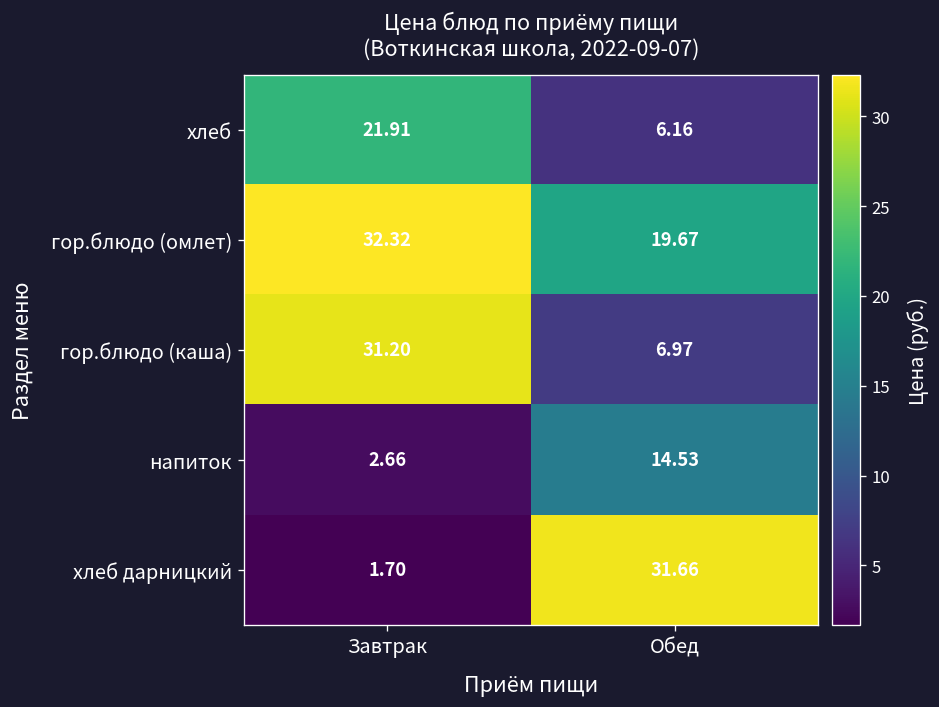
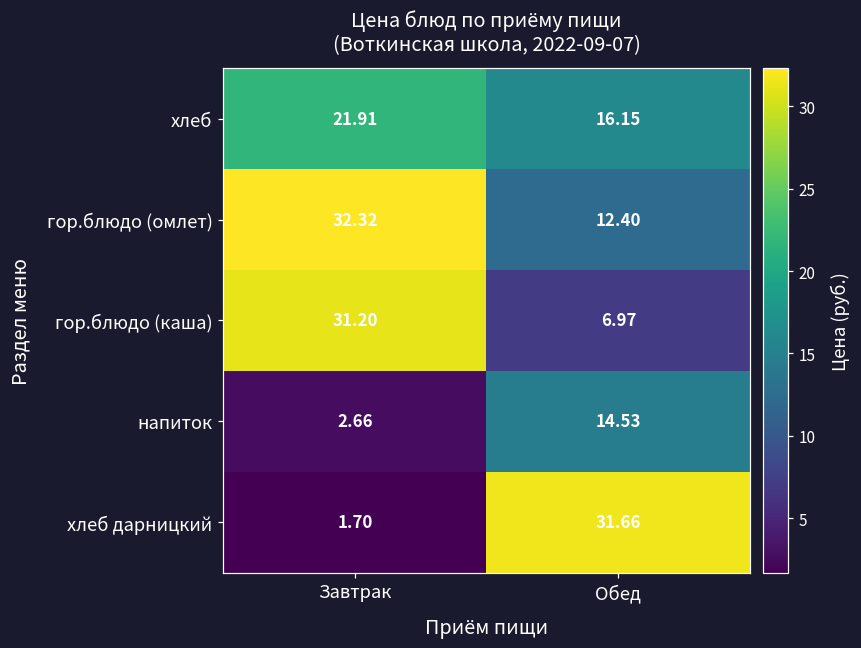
  {
    "хлеб": {
      "Завтрак": 21.91,
-     "Обед": 6.16
+     "Обед": 16.15
    },
    "гор.блюдо (омлет)": {
      "Завтрак": 32.32,
-     "Обед": 19.67
+     "Обед": 12.40
    },
    "гор.блюдо (каша)": {
      "Завтрак": 31.20,
      "Обед": 6.97
    },
    "напиток": {
      "Завтрак": 2.66,
      "Обед": 14.53
    },
    "хлеб дарницкий": {
      "Завтрак": 1.70,
      "Обед": 31.66
    }
  }
